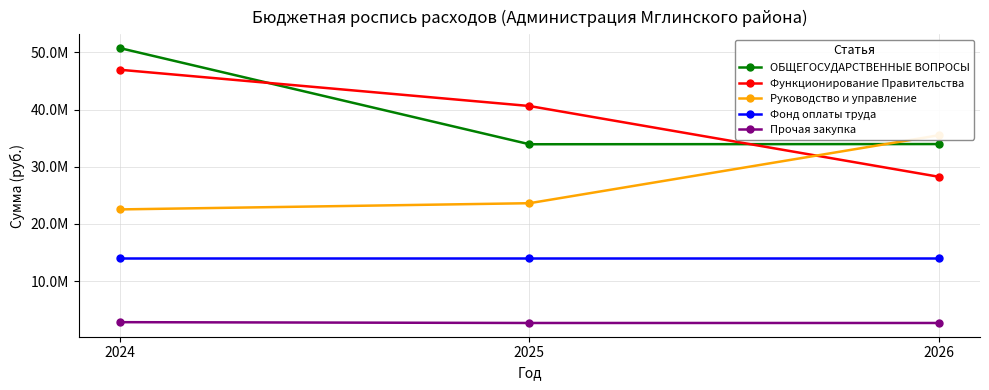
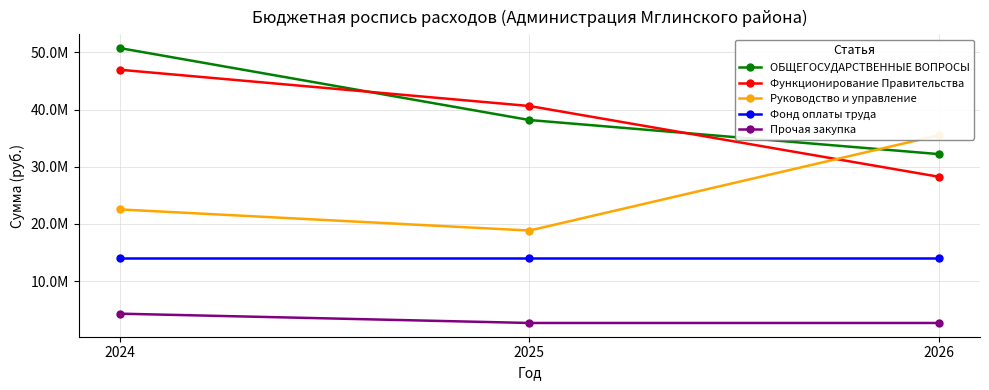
  {
    "ОБЩЕГОСУДАРСТВЕННЫЕ ВОПРОСЫ": {
      "2024": 51000000,
-     "2025": 34000000,
-     "2026": 34000000
+     "2025": 38000000,
+     "2026": 32000000
    },
    "Функционирование Правительства": {
      "2024": 47000000,
      "2025": 41000000,
      "2026": 28000000
    },
    "Руководство и управление": {
      "2024": 23000000,
-     "2025": 24000000
+     "2025": 19000000
    },
    "Фонд оплаты труда": {
      "2024": 14000000,
      "2025": 14000000,
      "2026": 14000000
    },
    "Прочая закупка": {
-     "2024": 3000000,
+     "2024": 4000000,
      "2025": 3000000,
      "2026": 3000000
    }
  }
